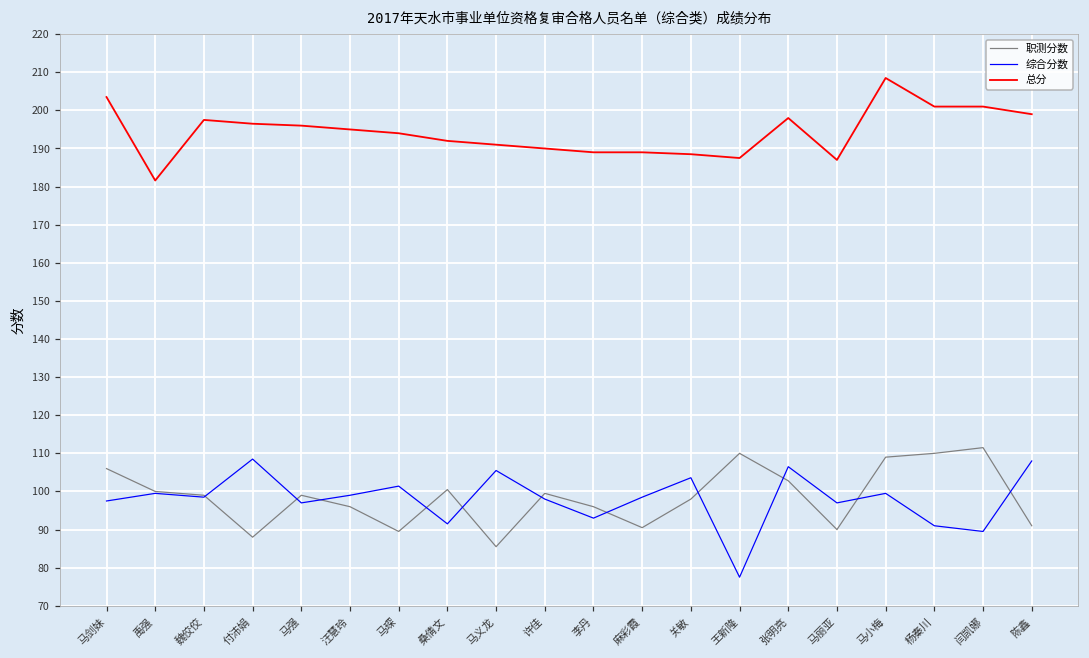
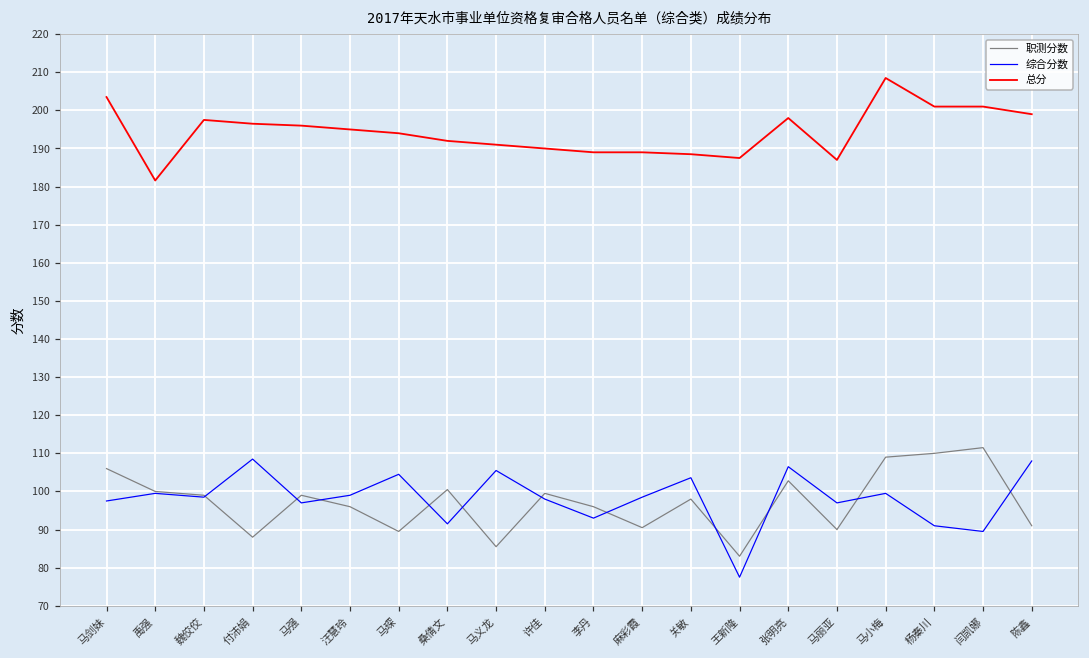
  {
    "职测分数": {
      "马剑妹": 106,
      "付沛娟": 88,
      "马强": 99,
      "汪慧玲": 96,
      "马琛": 90,
      "桑倩文": 101,
      "马义龙": 86,
      "许佳": 100,
      "李丹": 96,
      "麻彩霞": 91,
      "关敏": 98,
-     "王新隆": 110,
+     "王新隆": 83,
      "张明亮": 103,
      "马丽亚": 90,
      "马小梅": 109,
      "杨秦川": 110,
      "闫凯娜": 112,
      "陈鑫": 91
    },
    "综合分数": {
      "马剑妹": 98,
      "付沛娟": 109,
      "马强": 97,
      "汪慧玲": 99,
-     "马琛": 101,
+     "马琛": 105,
      "桑倩文": 92,
      "马义龙": 106,
      "许佳": 98,
      "李丹": 93,
      "麻彩霞": 99,
      "关敏": 104,
      "王新隆": 78,
      "张明亮": 107,
      "马丽亚": 97,
      "马小梅": 100,
      "杨秦川": 91,
      "闫凯娜": 90,
      "陈鑫": 108
    },
    "总分": {
      "马剑妹": 204,
      "禹强": 182,
      "魏佼佼": 198,
      "付沛娟": 197,
      "马强": 196,
      "汪慧玲": 195,
      "马琛": 194,
      "桑倩文": 192,
      "马义龙": 191,
      "许佳": 190,
      "李丹": 189,
      "麻彩霞": 189,
      "关敏": 189,
      "王新隆": 188,
      "张明亮": 198,
      "马丽亚": 187,
      "马小梅": 209,
      "杨秦川": 201,
      "闫凯娜": 201,
      "陈鑫": 199
    }
  }
